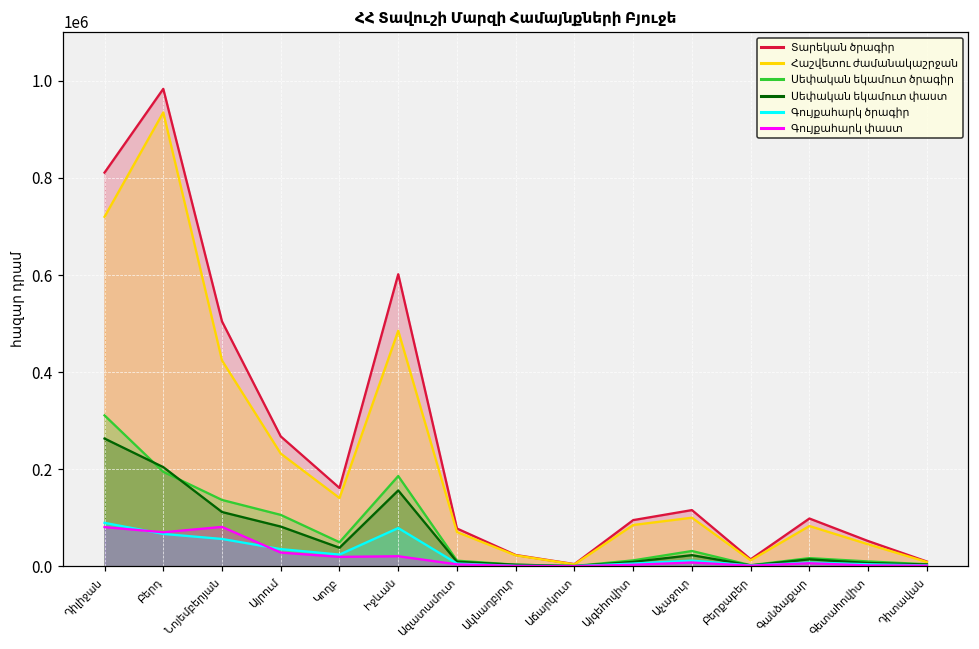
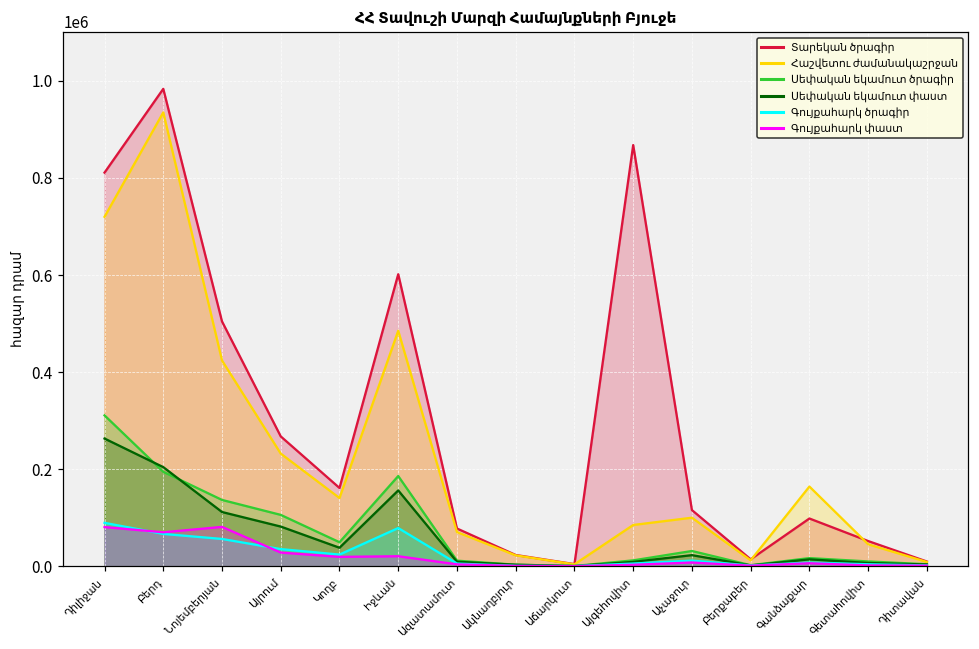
  {
    "Տարեկան ծրագիր": {
      "Դիլիջան": 810000,
      "Բերդ": 980000,
      "Նոյեմբերյան": 500000,
      "Այրում": 270000,
      "Կողբ": 160000,
      "Իջևան": 600000,
      "Ազատամուտ": 80000,
-     "Այգեհովիտ": 100000,
+     "Այգեհովիտ": 870000,
      "Աչաջուր": 120000,
      "Գանձաքար": 100000,
      "Գետահովիտ": 50000
    },
    "Հաշվետու ժամանակաշրջան": {
      "Դիլիջան": 720000,
      "Բերդ": 930000,
      "Նոյեմբերյան": 420000,
      "Այրում": 230000,
      "Կողբ": 140000,
      "Իջևան": 490000,
      "Ազատամուտ": 70000,
      "Այգեհովիտ": 90000,
      "Աչաջուր": 100000,
-     "Գանձաքար": 80000,
+     "Գանձաքար": 160000,
      "Գետահովիտ": 50000
    },
    "Գույքահարկ ծրագիր": {
      "Դիլիջան": 90000,
      "Նոյեմբերյան": 60000,
      "Այրում": 40000,
      "Իջևան": 80000
    },
    "Գույքահարկ փաստ": {
      "Դիլիջան": 80000,
      "Նոյեմբերյան": 80000,
      "Այրում": 30000,
      "Իջևան": 20000
    }
  }
